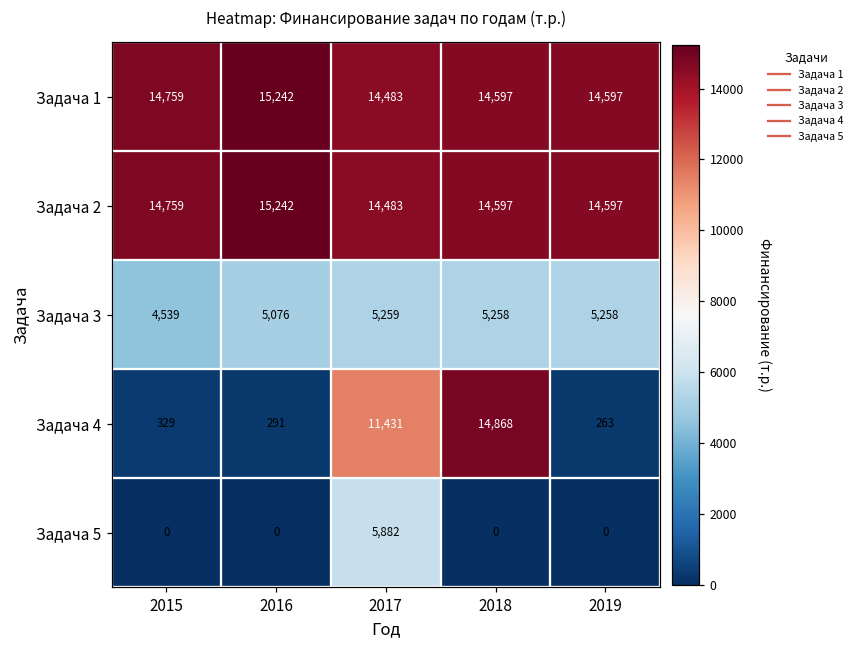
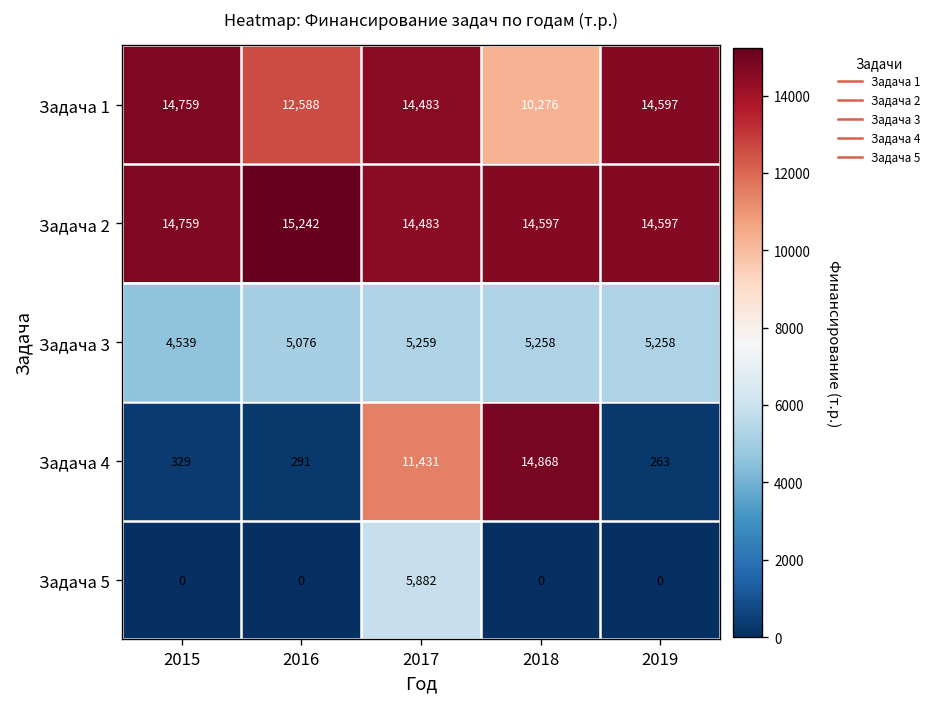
  {
    "Задача 1": {
      "2015": "14,759",
-     "2016": "15,242",
+     "2016": "12,588",
      "2017": "14,483",
-     "2018": "14,597",
+     "2018": "10,276",
      "2019": "14,597"
    },
    "Задача 2": {
      "2015": "14,759",
      "2016": "15,242",
      "2017": "14,483",
      "2018": "14,597",
      "2019": "14,597"
    },
    "Задача 3": {
      "2015": "4,539",
      "2016": "5,076",
      "2017": "5,259",
      "2018": "5,258",
      "2019": "5,258"
    },
    "Задача 4": {
      "2015": "329",
      "2016": "291",
      "2017": "11,431",
      "2018": "14,868",
      "2019": "263"
    },
    "Задача 5": {
      "2015": "0",
      "2016": "0",
      "2017": "5,882",
      "2018": "0",
      "2019": "0"
    }
  }
